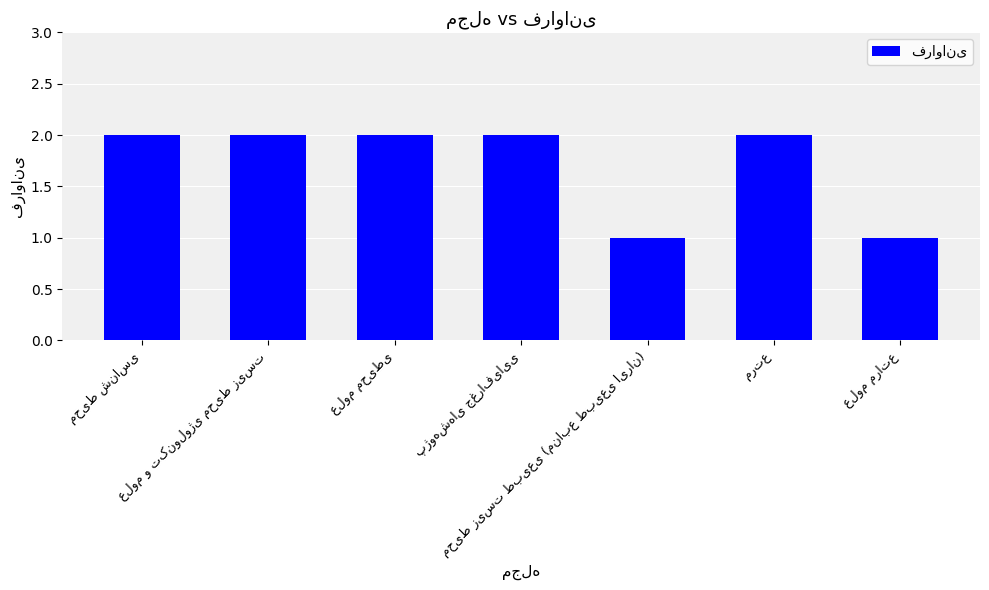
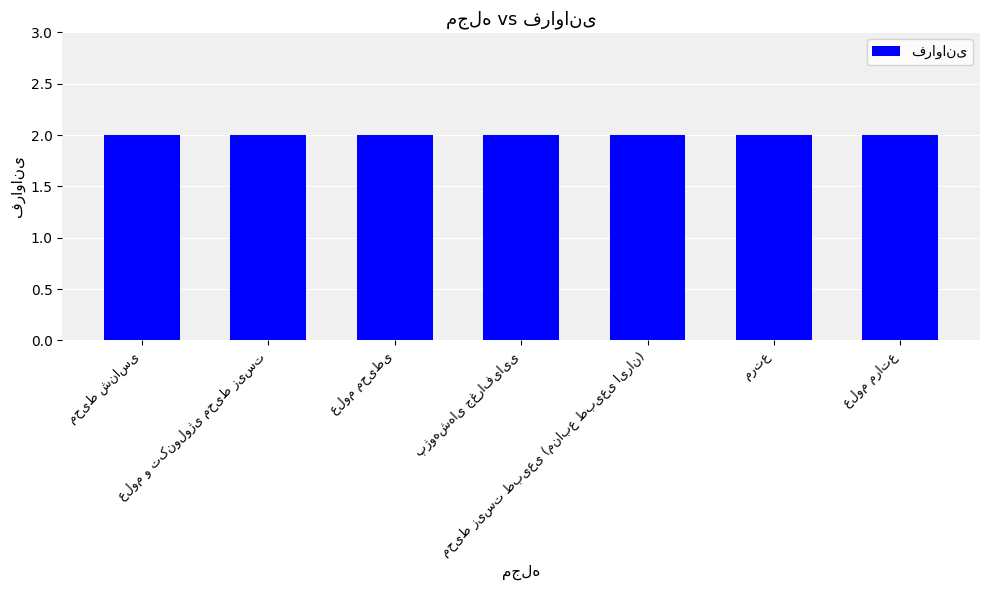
  {
    "محیط شناسی": 2,
    "علوم و تکنولوژی محیط زیست": 2,
    "علوم محیطی": 2,
    "پژوهشهای جغرافیایی": 2,
-   "محیط زیست طبیعی (منابع طبیعی ایران)": 1,
+   "محیط زیست طبیعی (منابع طبیعی ایران)": 2,
    "مرتع": 2,
-   "علوم مراتع": 1
+   "علوم مراتع": 2
  }
